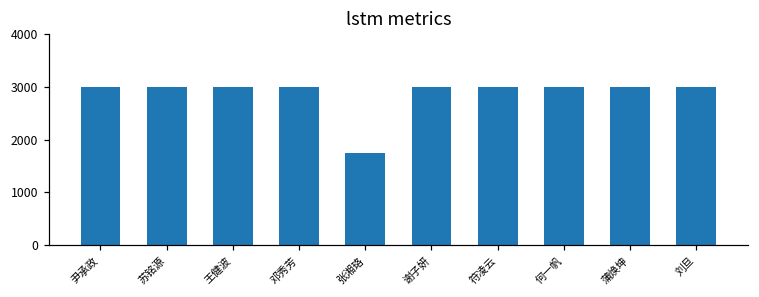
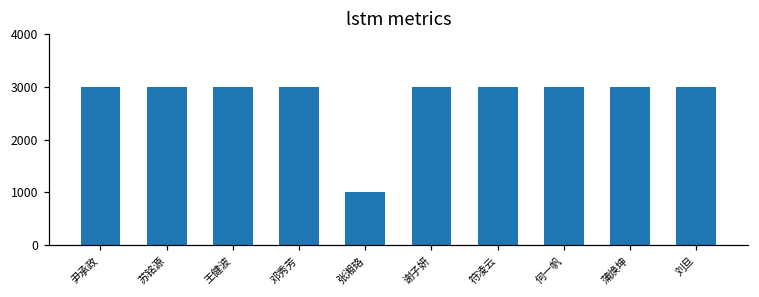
  {
    "尹承政": 3000,
    "苏铭源": 3000,
    "王健波": 3000,
    "邓秀芳": 3000,
-   "张湘珞": 1800,
+   "张湘珞": 1000,
    "谢子妍": 3000,
    "符凌云": 3000,
    "何一帆": 3000,
    "蒲焕坤": 3000,
    "刘旦": 3000
  }
